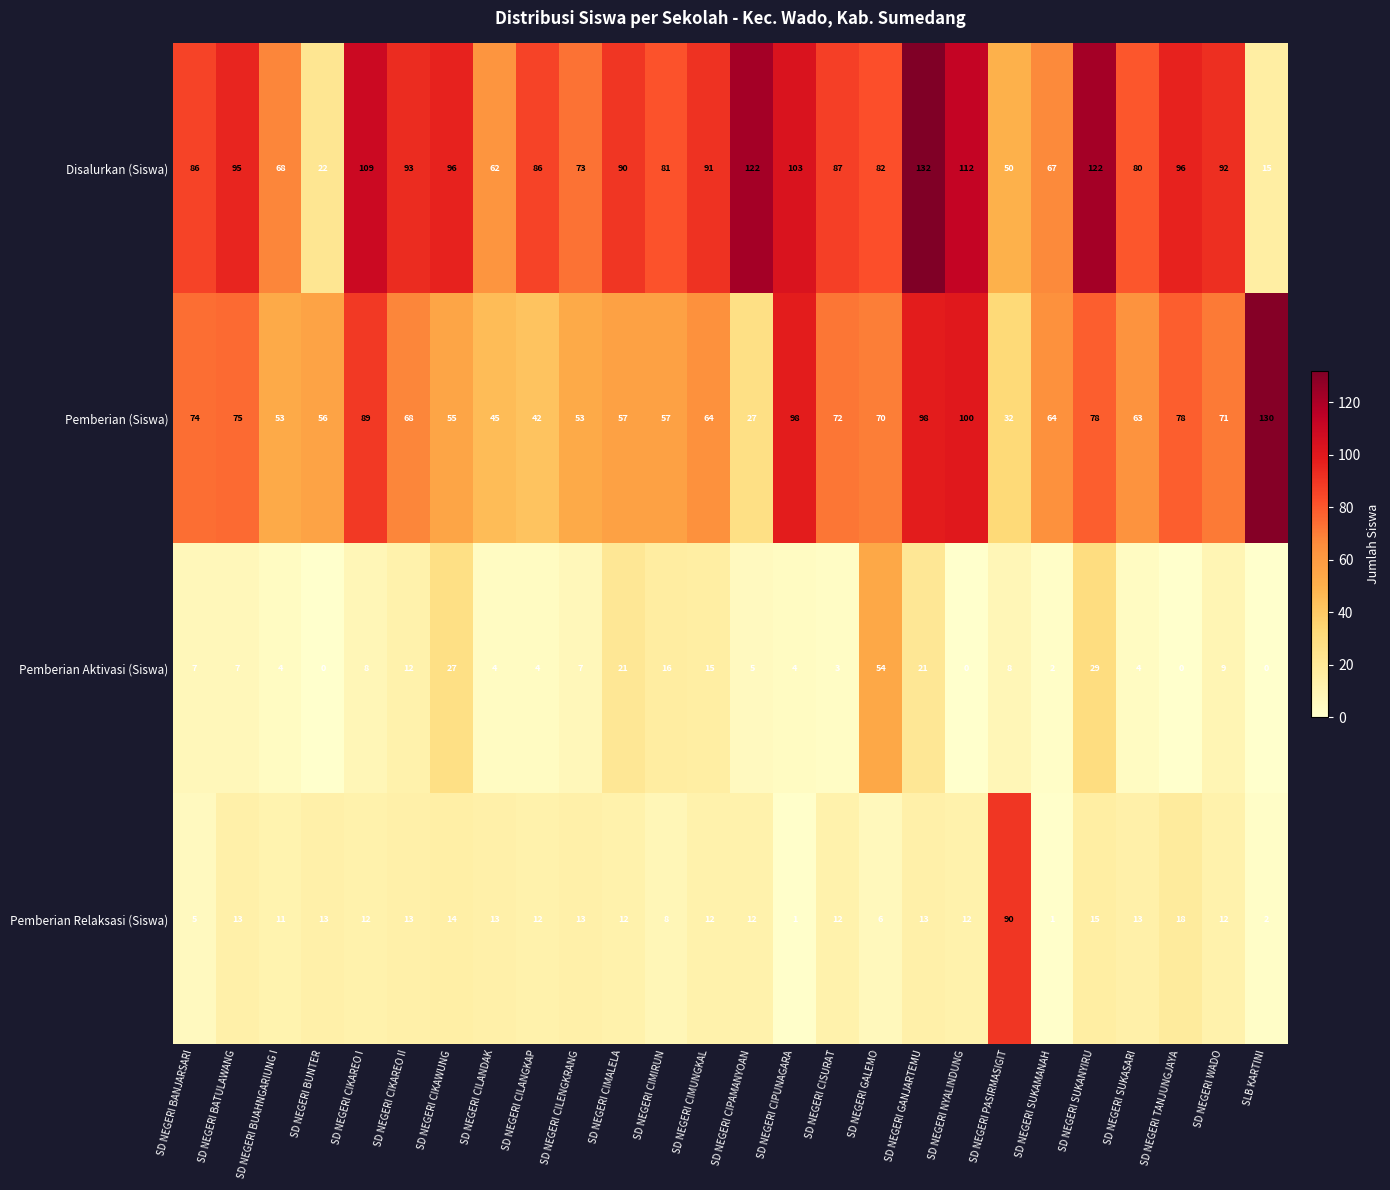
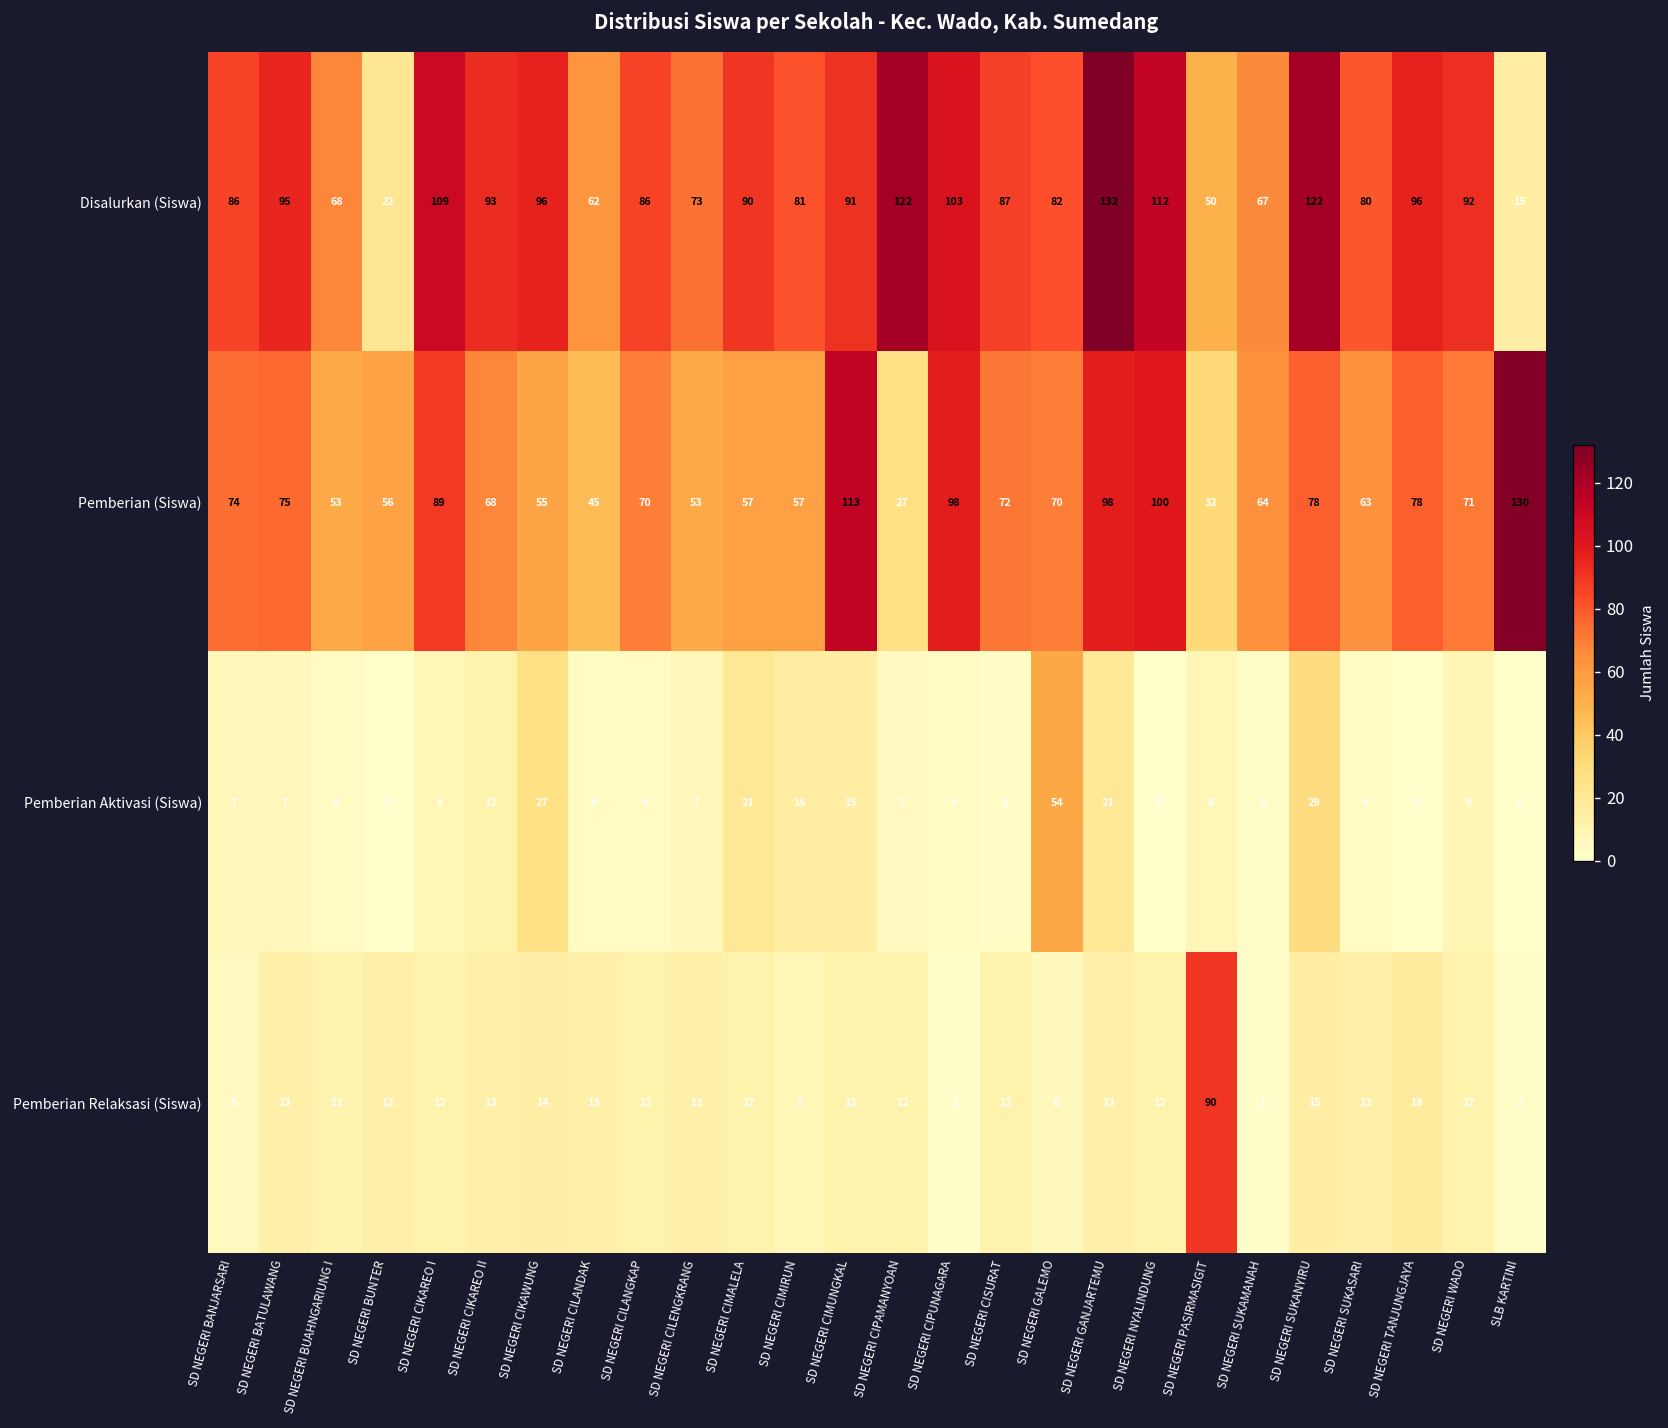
  {
    "Disalurkan (Siswa)": {
      "SD NEGERI BANJARSARI": 86,
      "SD NEGERI BATULAWANG": 95,
      "SD NEGERI BUAHNGARIUNG I": 68,
      "SD NEGERI BUNTER": 22,
      "SD NEGERI CIKAREO I": 109,
      "SD NEGERI CIKAREO II": 93,
      "SD NEGERI CIKAWUNG": 96,
      "SD NEGERI CILANDAK": 62,
      "SD NEGERI CILANGKAP": 86,
      "SD NEGERI CILENGKRANG": 73,
      "SD NEGERI CIMALELA": 90,
      "SD NEGERI CIMIRUN": 81,
      "SD NEGERI CIMUNGKAL": 91,
      "SD NEGERI CIPAMANYOAN": 122,
      "SD NEGERI CIPUNAGARA": 103,
      "SD NEGERI CISURAT": 87,
      "SD NEGERI GALEMO": 82,
      "SD NEGERI GANJARTEMU": 132,
      "SD NEGERI NYALINDUNG": 112,
      "SD NEGERI PASIRMASIGIT": 50,
      "SD NEGERI SUKAMANAH": 67,
      "SD NEGERI SUKANYIRU": 122,
      "SD NEGERI SUKASARI": 80,
      "SD NEGERI TANJUNGJAYA": 96,
      "SD NEGERI WADO": 92,
      "SLB KARTINI": 15
    },
    "Pemberian (Siswa)": {
      "SD NEGERI BANJARSARI": 74,
      "SD NEGERI BATULAWANG": 75,
      "SD NEGERI BUAHNGARIUNG I": 53,
      "SD NEGERI BUNTER": 56,
      "SD NEGERI CIKAREO I": 89,
      "SD NEGERI CIKAREO II": 68,
      "SD NEGERI CIKAWUNG": 55,
      "SD NEGERI CILANDAK": 45,
-     "SD NEGERI CILANGKAP": 42,
+     "SD NEGERI CILANGKAP": 70,
      "SD NEGERI CILENGKRANG": 53,
      "SD NEGERI CIMALELA": 57,
      "SD NEGERI CIMIRUN": 57,
-     "SD NEGERI CIMUNGKAL": 64,
+     "SD NEGERI CIMUNGKAL": 113,
      "SD NEGERI CIPAMANYOAN": 27,
      "SD NEGERI CIPUNAGARA": 98,
      "SD NEGERI CISURAT": 72,
      "SD NEGERI GALEMO": 70,
      "SD NEGERI GANJARTEMU": 98,
      "SD NEGERI NYALINDUNG": 100,
      "SD NEGERI PASIRMASIGIT": 32,
      "SD NEGERI SUKAMANAH": 64,
      "SD NEGERI SUKANYIRU": 78,
      "SD NEGERI SUKASARI": 63,
      "SD NEGERI TANJUNGJAYA": 78,
      "SD NEGERI WADO": 71,
      "SLB KARTINI": 130
    },
    "Pemberian Aktivasi (Siswa)": {
      "SD NEGERI BANJARSARI": 7,
      "SD NEGERI BATULAWANG": 7,
      "SD NEGERI BUAHNGARIUNG I": 4,
      "SD NEGERI BUNTER": 0,
      "SD NEGERI CIKAREO I": 8,
      "SD NEGERI CIKAREO II": 12,
      "SD NEGERI CIKAWUNG": 27,
      "SD NEGERI CILANDAK": 4,
      "SD NEGERI CILANGKAP": 4,
      "SD NEGERI CILENGKRANG": 7,
      "SD NEGERI CIMALELA": 21,
      "SD NEGERI CIMIRUN": 16,
      "SD NEGERI CIMUNGKAL": 15,
      "SD NEGERI CIPAMANYOAN": 5,
      "SD NEGERI CIPUNAGARA": 4,
      "SD NEGERI CISURAT": 3,
      "SD NEGERI GALEMO": 54,
      "SD NEGERI GANJARTEMU": 21,
      "SD NEGERI NYALINDUNG": 0,
      "SD NEGERI PASIRMASIGIT": 8,
      "SD NEGERI SUKAMANAH": 2,
      "SD NEGERI SUKANYIRU": 29,
      "SD NEGERI SUKASARI": 4,
      "SD NEGERI TANJUNGJAYA": 0,
      "SD NEGERI WADO": 9,
      "SLB KARTINI": 0
    },
    "Pemberian Relaksasi (Siswa)": {
      "SD NEGERI BANJARSARI": 5,
      "SD NEGERI BATULAWANG": 13,
      "SD NEGERI BUAHNGARIUNG I": 11,
      "SD NEGERI BUNTER": 13,
      "SD NEGERI CIKAREO I": 12,
      "SD NEGERI CIKAREO II": 13,
      "SD NEGERI CIKAWUNG": 14,
      "SD NEGERI CILANDAK": 13,
      "SD NEGERI CILANGKAP": 12,
      "SD NEGERI CILENGKRANG": 13,
      "SD NEGERI CIMALELA": 12,
      "SD NEGERI CIMIRUN": 8,
      "SD NEGERI CIMUNGKAL": 12,
      "SD NEGERI CIPAMANYOAN": 12,
      "SD NEGERI CIPUNAGARA": 1,
      "SD NEGERI CISURAT": 12,
      "SD NEGERI GALEMO": 6,
      "SD NEGERI GANJARTEMU": 13,
      "SD NEGERI NYALINDUNG": 12,
      "SD NEGERI PASIRMASIGIT": 90,
      "SD NEGERI SUKAMANAH": 1,
      "SD NEGERI SUKANYIRU": 15,
      "SD NEGERI SUKASARI": 13,
      "SD NEGERI TANJUNGJAYA": 18,
      "SD NEGERI WADO": 12,
      "SLB KARTINI": 2
    }
  }
